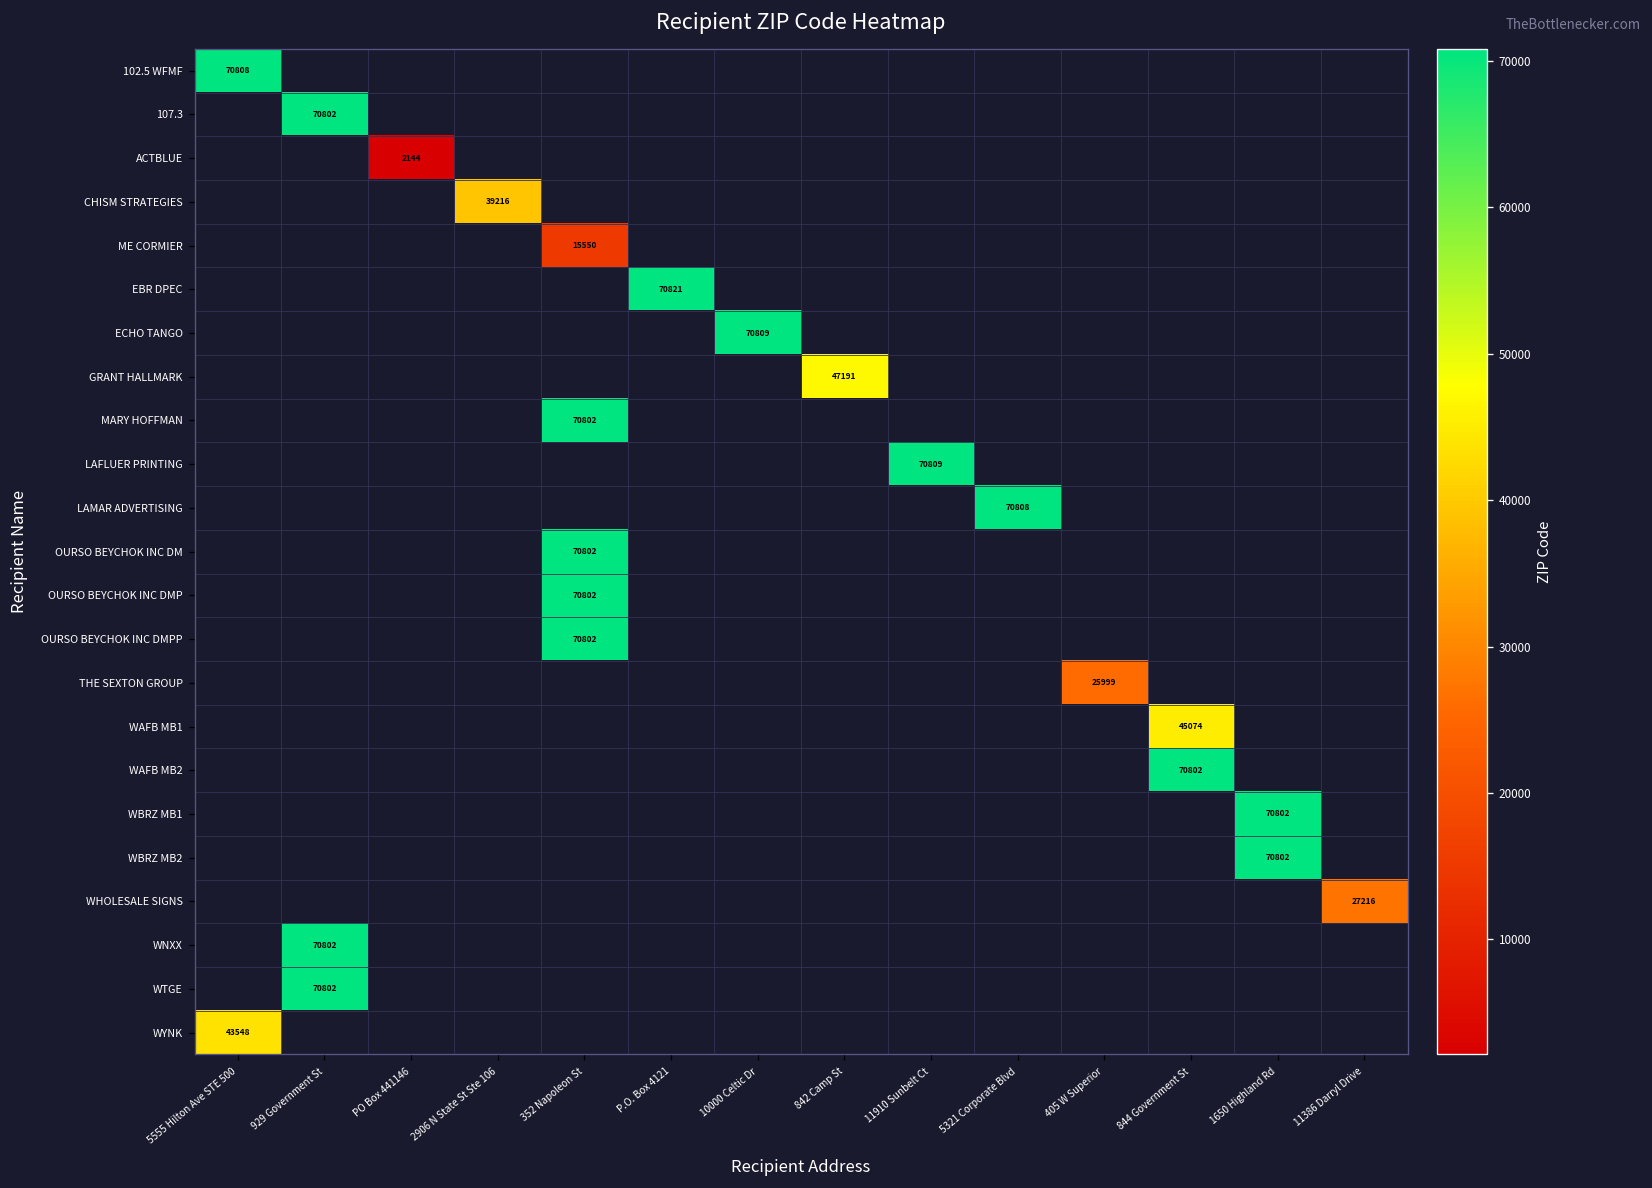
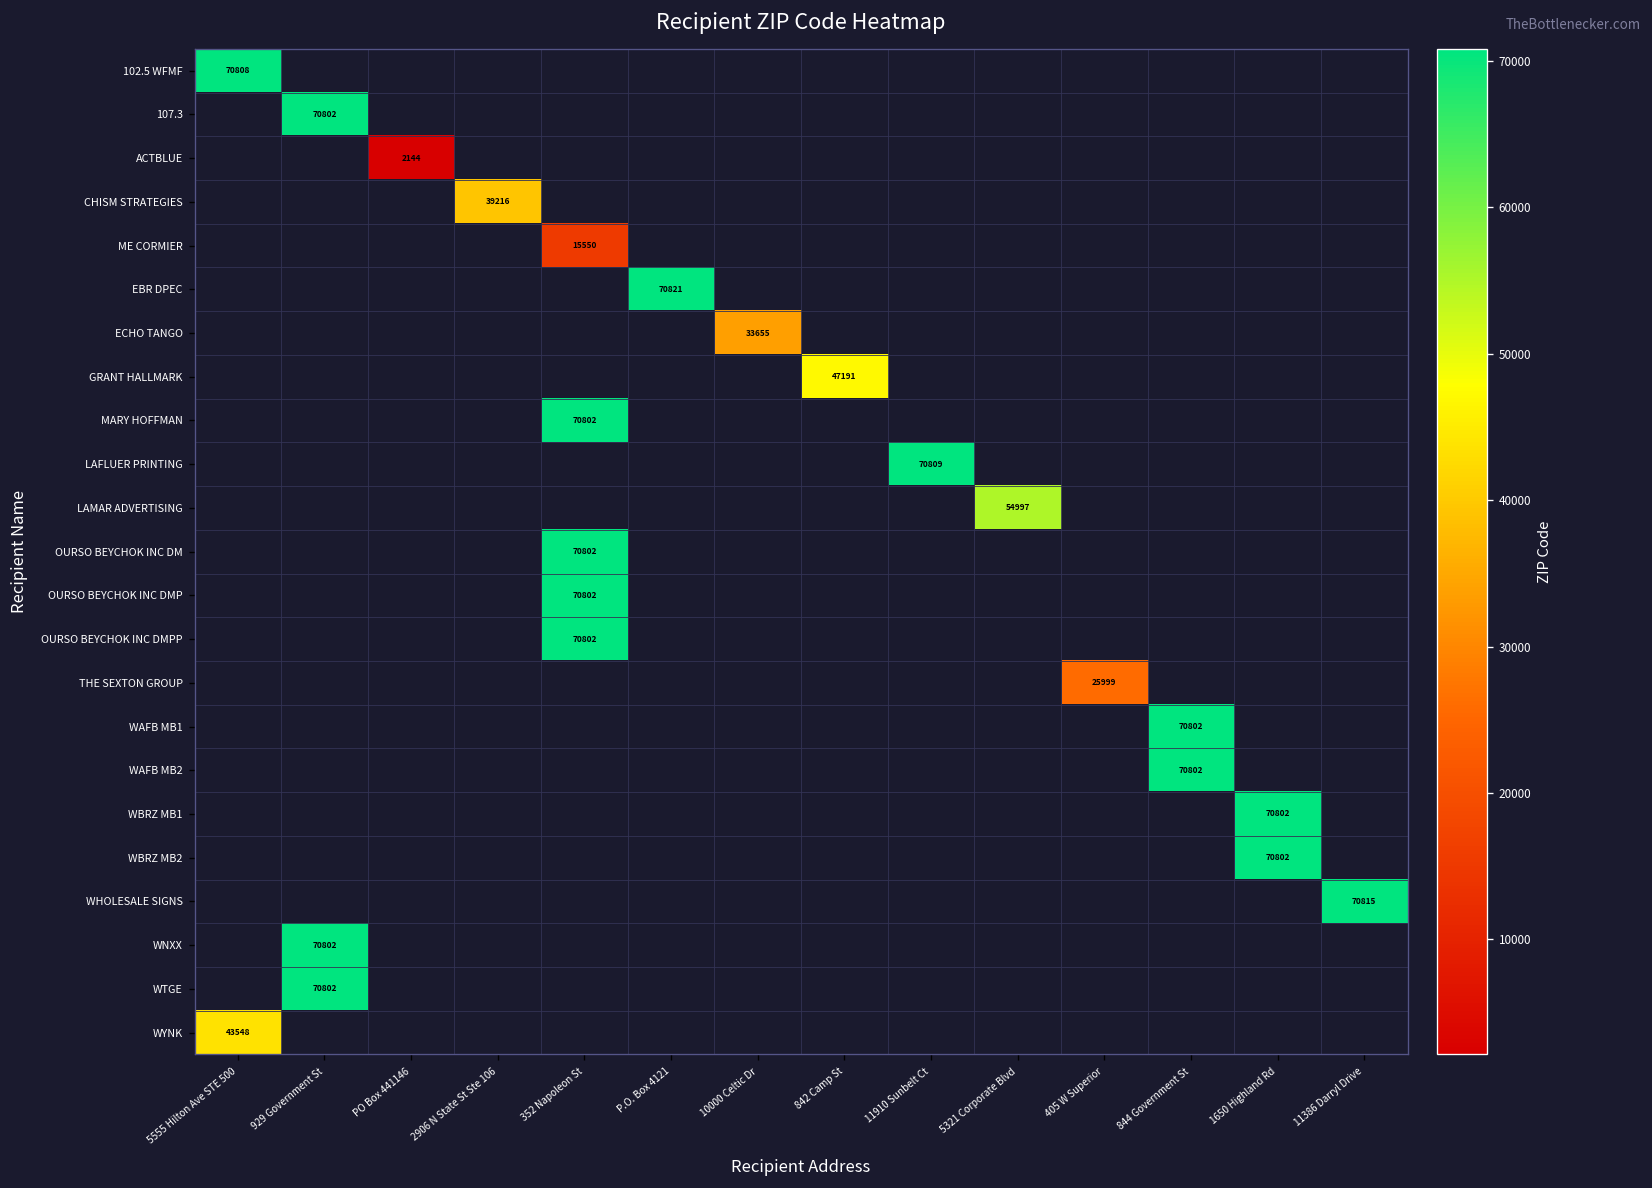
  {
    "102.5 WFMF": {
      "5555 Hilton Ave STE 500": 70808
    },
    "107.3": {
      "929 Government St": 70802
    },
    "ACTBLUE": {
      "PO Box 441146": 2144
    },
    "CHISM STRATEGIES": {
      "2906 N State St Ste 106": 39216
    },
    "ME CORMIER": {
      "352 Napoleon St": 15550
    },
    "EBR DPEC": {
      "P.O. Box 4121": 70821
    },
    "ECHO TANGO": {
-     "10000 Celtic Dr": 70809
+     "10000 Celtic Dr": 33655
    },
    "GRANT HALLMARK": {
      "842 Camp St": 47191
    },
    "MARY HOFFMAN": {
      "352 Napoleon St": 70802
    },
    "LAFLUER PRINTING": {
      "11910 Sunbelt Ct": 70809
    },
    "LAMAR ADVERTISING": {
-     "5321 Corporate Blvd": 70808
+     "5321 Corporate Blvd": 54997
    },
    "OURSO BEYCHOK INC DM": {
      "352 Napoleon St": 70802
    },
    "OURSO BEYCHOK INC DMP": {
      "352 Napoleon St": 70802
    },
    "OURSO BEYCHOK INC DMPP": {
      "352 Napoleon St": 70802
    },
    "THE SEXTON GROUP": {
      "405 W Superior": 25999
    },
    "WAFB MB1": {
-     "844 Government St": 45074
+     "844 Government St": 70802
    },
    "WAFB MB2": {
      "844 Government St": 70802
    },
    "WBRZ MB1": {
      "1650 Highland Rd": 70802
    },
    "WBRZ MB2": {
      "1650 Highland Rd": 70802
    },
    "WHOLESALE SIGNS": {
-     "11386 Darryl Drive": 27216
+     "11386 Darryl Drive": 70815
    },
    "WNXX": {
      "929 Government St": 70802
    },
    "WTGE": {
      "929 Government St": 70802
    },
    "WYNK": {
      "5555 Hilton Ave STE 500": 43548
    }
  }
